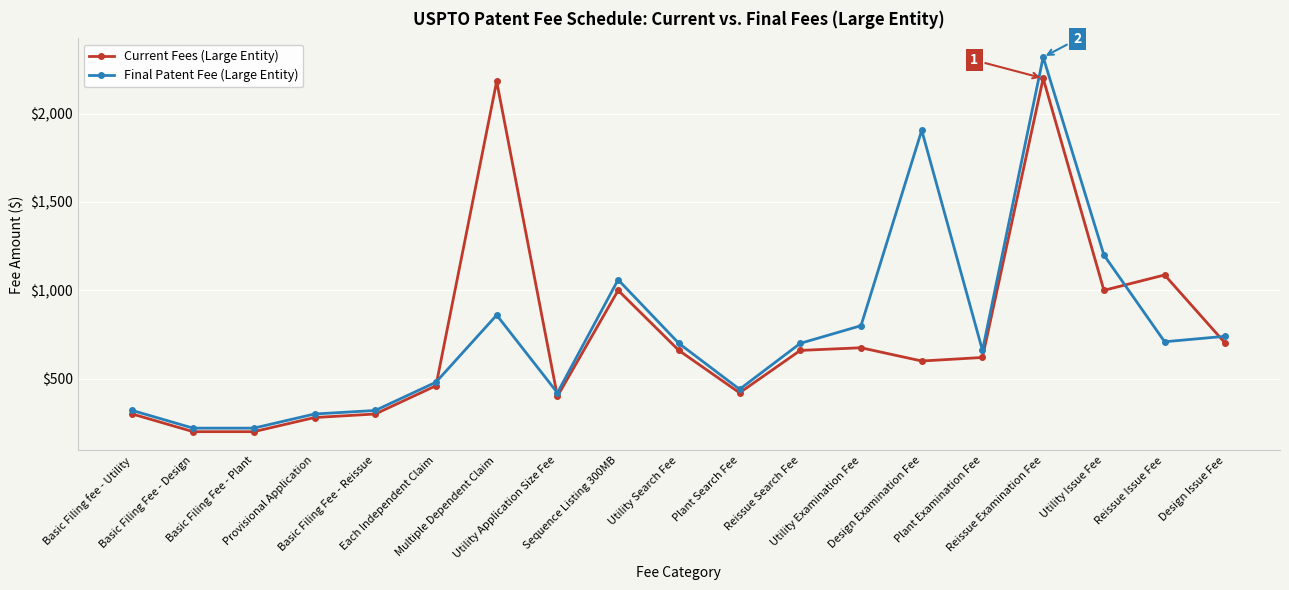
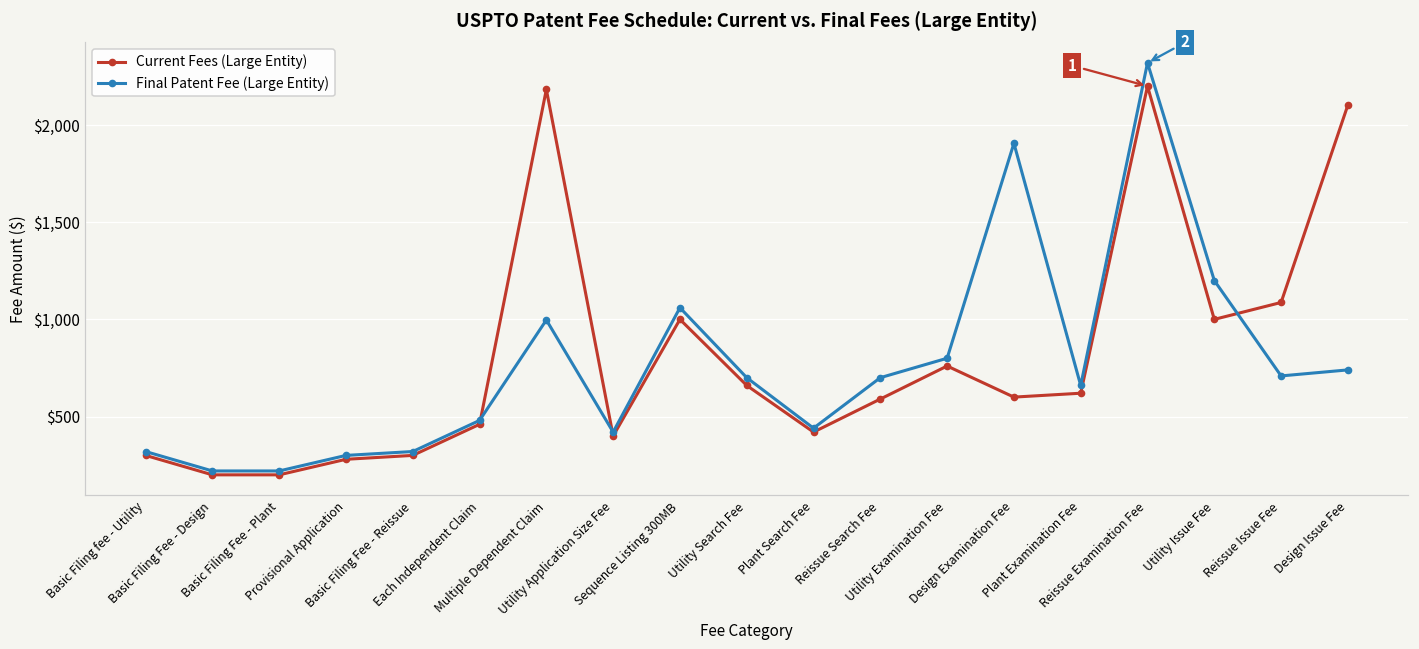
  {
    "Current Fees (Large Entity)": {
      "Basic Filing fee - Utility": "$300",
      "Basic Filing Fee - Design": "$200",
      "Basic Filing Fee - Plant": "$200",
      "Provisional Application": "$280",
      "Basic Filing Fee - Reissue": "$300",
      "Each Independent Claim": "$460",
      "Multiple Dependent Claim": "$2,180",
      "Utility Application Size Fee": "$400",
      "Sequence Listing 300MB": "$1,000",
      "Utility Search Fee": "$660",
      "Plant Search Fee": "$420",
-     "Reissue Search Fee": "$660",
-     "Utility Examination Fee": "$680",
+     "Reissue Search Fee": "$590",
+     "Utility Examination Fee": "$760",
      "Design Examination Fee": "$600",
      "Plant Examination Fee": "$620",
      "Reissue Examination Fee": "$2,200",
      "Utility Issue Fee": "$1,000",
      "Reissue Issue Fee": "$1,090",
-     "Design Issue Fee": "$700"
+     "Design Issue Fee": "$2,100"
    },
    "Final Patent Fee (Large Entity)": {
      "Basic Filing fee - Utility": "$320",
      "Basic Filing Fee - Design": "$220",
      "Basic Filing Fee - Plant": "$220",
      "Provisional Application": "$300",
      "Basic Filing Fee - Reissue": "$320",
      "Each Independent Claim": "$480",
-     "Multiple Dependent Claim": "$860",
+     "Multiple Dependent Claim": "$1,000",
      "Utility Application Size Fee": "$420",
      "Sequence Listing 300MB": "$1,060",
      "Utility Search Fee": "$700",
      "Plant Search Fee": "$440",
      "Reissue Search Fee": "$700",
      "Utility Examination Fee": "$800",
      "Design Examination Fee": "$1,910",
      "Plant Examination Fee": "$660",
      "Reissue Examination Fee": "$2,320",
      "Utility Issue Fee": "$1,200",
      "Reissue Issue Fee": "$710",
      "Design Issue Fee": "$740"
    }
  }
